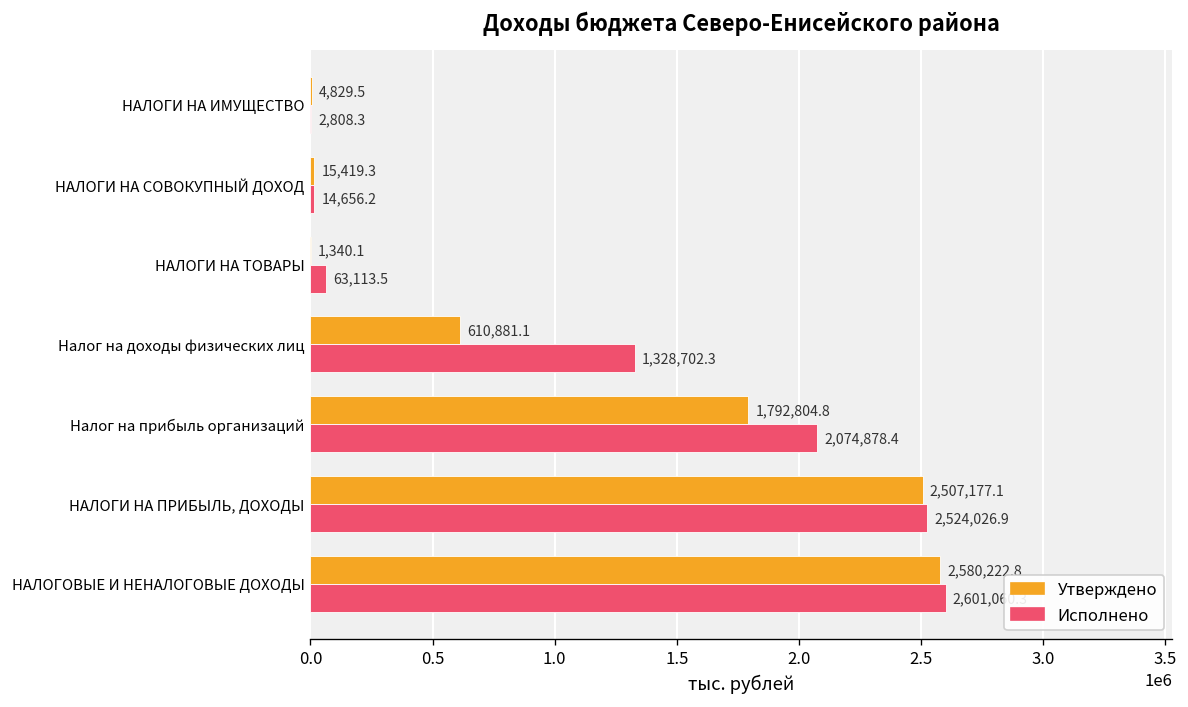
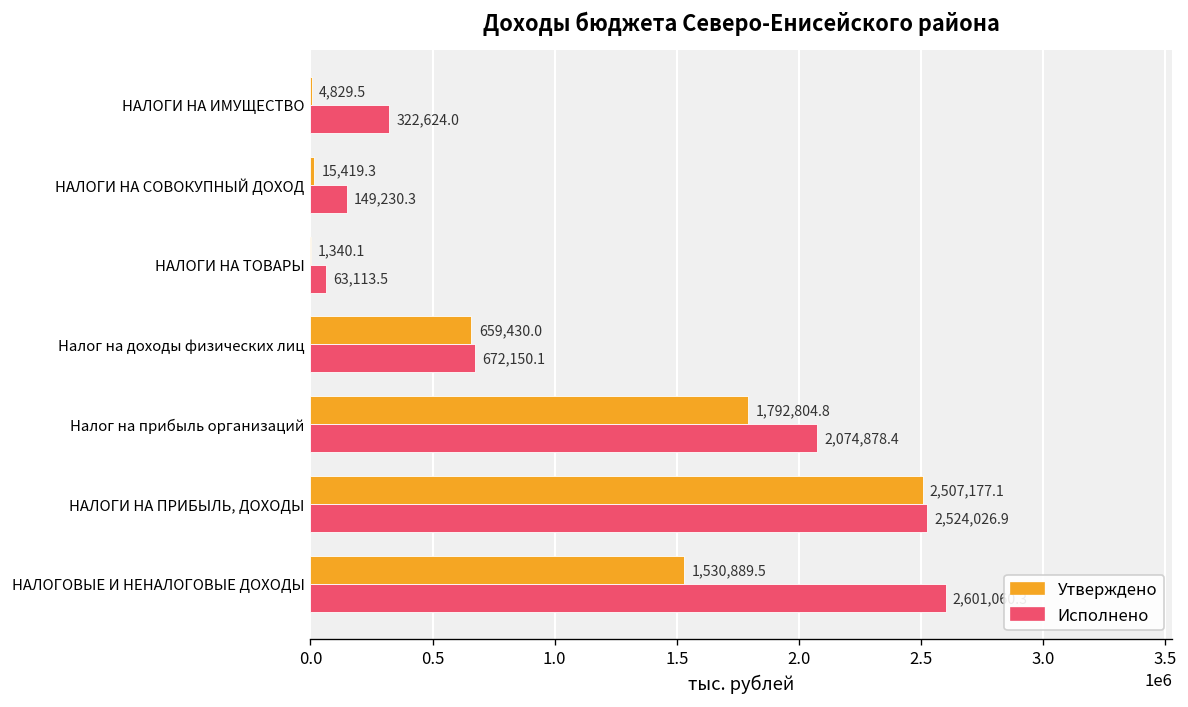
  {
    "Утверждено": {
      "НАЛОГИ НА ИМУЩЕСТВО": "4,829.5",
      "НАЛОГИ НА СОВОКУПНЫЙ ДОХОД": "15,419.3",
      "НАЛОГИ НА ТОВАРЫ": "1,340.1",
-     "Налог на доходы физических лиц": "610,881.1",
+     "Налог на доходы физических лиц": "659,430.0",
      "Налог на прибыль организаций": "1,792,804.8",
      "НАЛОГИ НА ПРИБЫЛЬ, ДОХОДЫ": "2,507,177.1",
-     "НАЛОГОВЫЕ И НЕНАЛОГОВЫЕ ДОХОДЫ": "2,580,222.8"
+     "НАЛОГОВЫЕ И НЕНАЛОГОВЫЕ ДОХОДЫ": "1,530,889.5"
    },
    "Исполнено": {
-     "НАЛОГИ НА ИМУЩЕСТВО": "2,808.3",
-     "НАЛОГИ НА СОВОКУПНЫЙ ДОХОД": "14,656.2",
+     "НАЛОГИ НА ИМУЩЕСТВО": "322,624.0",
+     "НАЛОГИ НА СОВОКУПНЫЙ ДОХОД": "149,230.3",
      "НАЛОГИ НА ТОВАРЫ": "63,113.5",
-     "Налог на доходы физических лиц": "1,328,702.3",
+     "Налог на доходы физических лиц": "672,150.1",
      "Налог на прибыль организаций": "2,074,878.4",
      "НАЛОГИ НА ПРИБЫЛЬ, ДОХОДЫ": "2,524,026.9"
    }
  }
